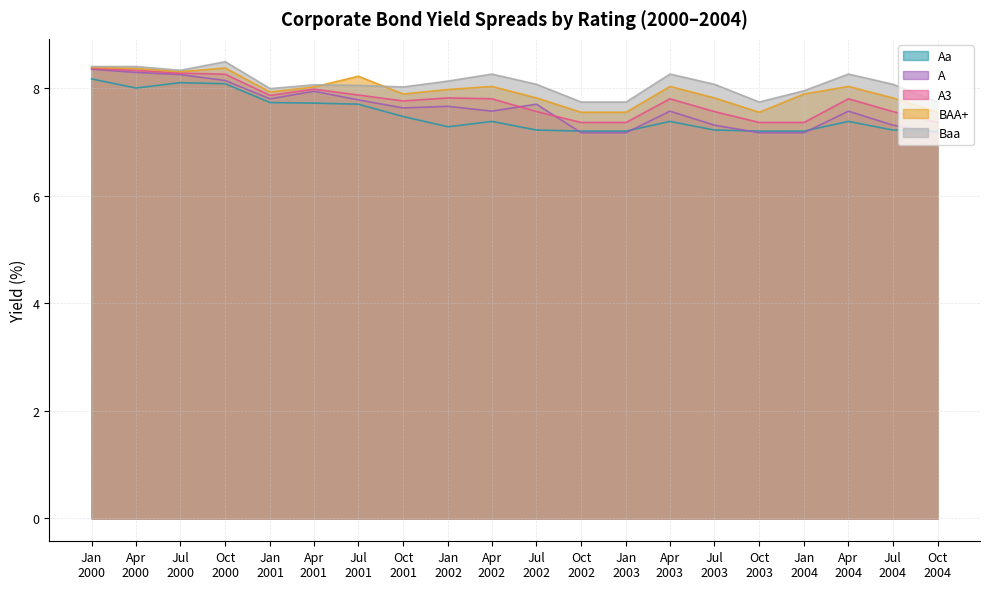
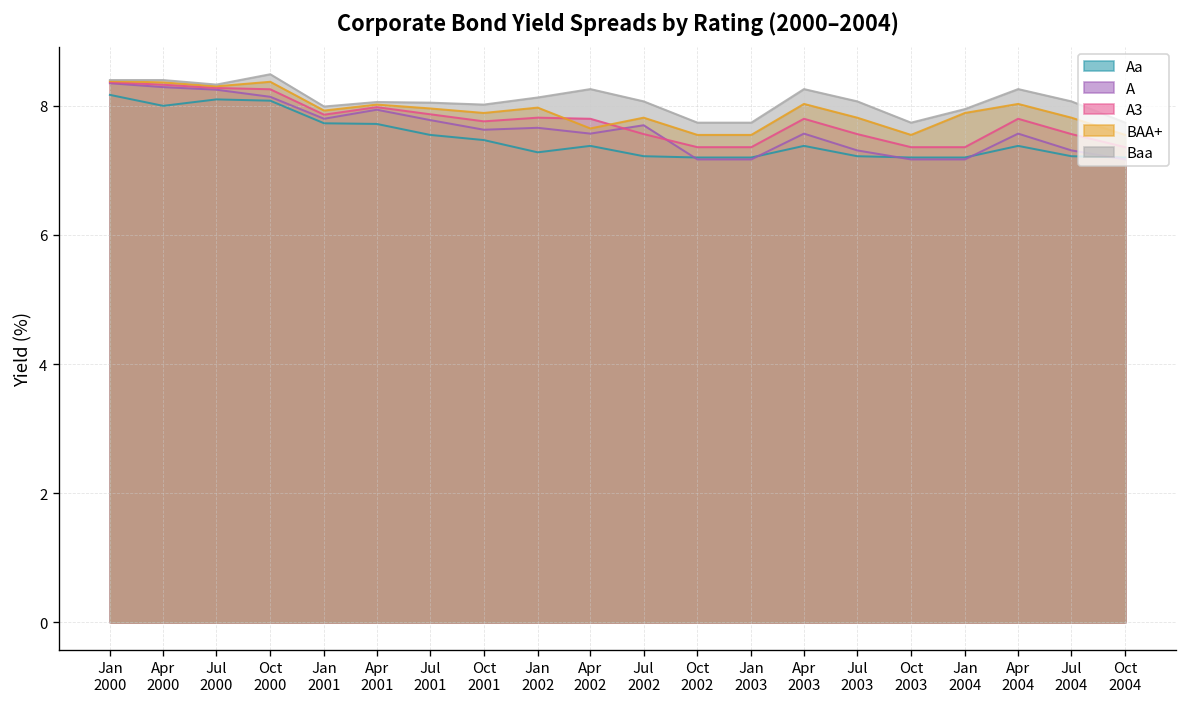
  {
    "Aa": {
      "Jan 2000": 8.2,
      "Apr 2000": 8.0,
      "Jul 2000": 8.1,
      "Oct 2000": 8.1,
      "Jan 2001": 7.7,
      "Apr 2001": 7.7,
-     "Jul 2001": 7.7,
+     "Jul 2001": 7.6,
      "Oct 2001": 7.5,
      "Jan 2002": 7.3,
      "Apr 2002": 7.4,
      "Jul 2002": 7.2,
      "Apr 2003": 7.4,
      "Jul 2003": 7.2,
      "Apr 2004": 7.4,
      "Jul 2004": 7.2
    },
    "A": {
      "Oct 2000": 8.1,
      "Jan 2001": 7.8,
      "Jul 2001": 7.8,
      "Oct 2001": 7.6,
      "Jan 2002": 7.7,
      "Apr 2002": 7.6,
      "Jul 2002": 7.7,
      "Apr 2003": 7.6,
      "Jul 2003": 7.3,
      "Apr 2004": 7.6,
      "Jul 2004": 7.3
    },
    "A3": {
      "Oct 2000": 8.3,
      "Jan 2001": 7.9,
      "Jul 2001": 7.9,
      "Oct 2001": 7.8,
      "Jan 2002": 7.8,
      "Apr 2002": 7.8,
      "Jul 2002": 7.6,
      "Oct 2002": 7.4,
      "Jan 2003": 7.4,
      "Apr 2003": 7.8,
      "Jul 2003": 7.6,
      "Oct 2003": 7.4,
      "Jan 2004": 7.4,
      "Apr 2004": 7.8,
      "Jul 2004": 7.6
    },
    "BAA+": {
      "Oct 2000": 8.4,
      "Jan 2001": 7.9,
-     "Jul 2001": 8.2,
+     "Jul 2001": 8.0,
      "Oct 2001": 7.9,
      "Jan 2002": 8.0,
-     "Apr 2002": 8.0,
+     "Apr 2002": 7.7,
      "Jul 2002": 7.8,
      "Oct 2002": 7.6,
      "Jan 2003": 7.6,
      "Apr 2003": 8.0,
      "Jul 2003": 7.8,
      "Oct 2003": 7.6,
      "Jan 2004": 7.9,
      "Apr 2004": 8.0,
      "Jul 2004": 7.8
    },
    "Baa": {
      "Oct 2000": 8.5,
      "Jan 2001": 8.0,
      "Jul 2001": 8.1,
      "Oct 2001": 8.0,
      "Jan 2002": 8.1,
      "Apr 2002": 8.3,
      "Jul 2002": 8.1,
      "Oct 2002": 7.7,
      "Jan 2003": 7.7,
      "Apr 2003": 8.3,
      "Jul 2003": 8.1,
      "Oct 2003": 7.7,
      "Jan 2004": 8.0,
      "Apr 2004": 8.3,
      "Jul 2004": 8.1
    }
  }
